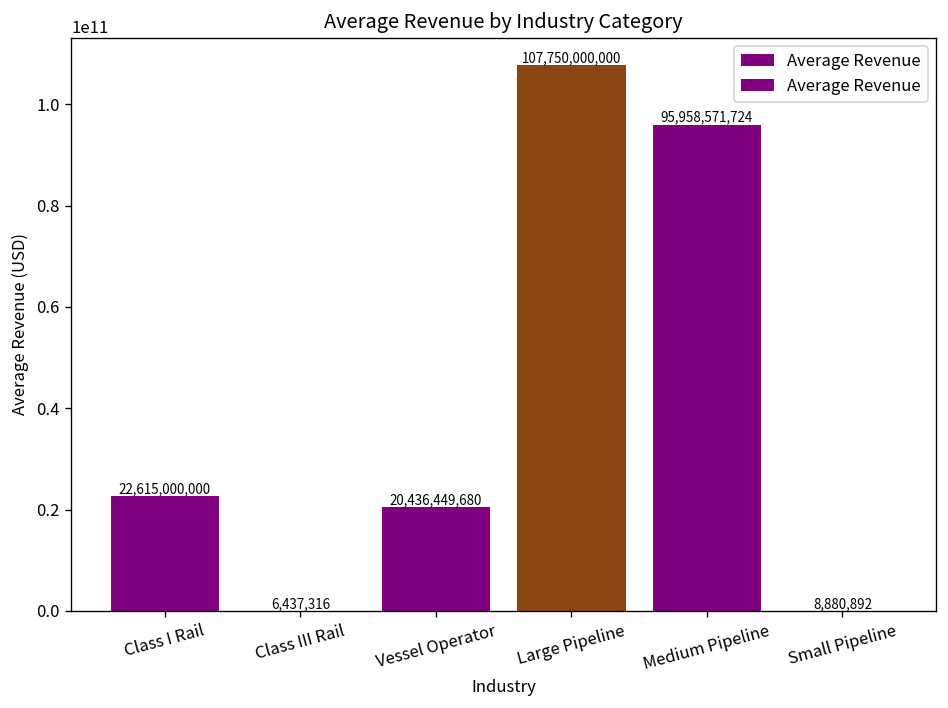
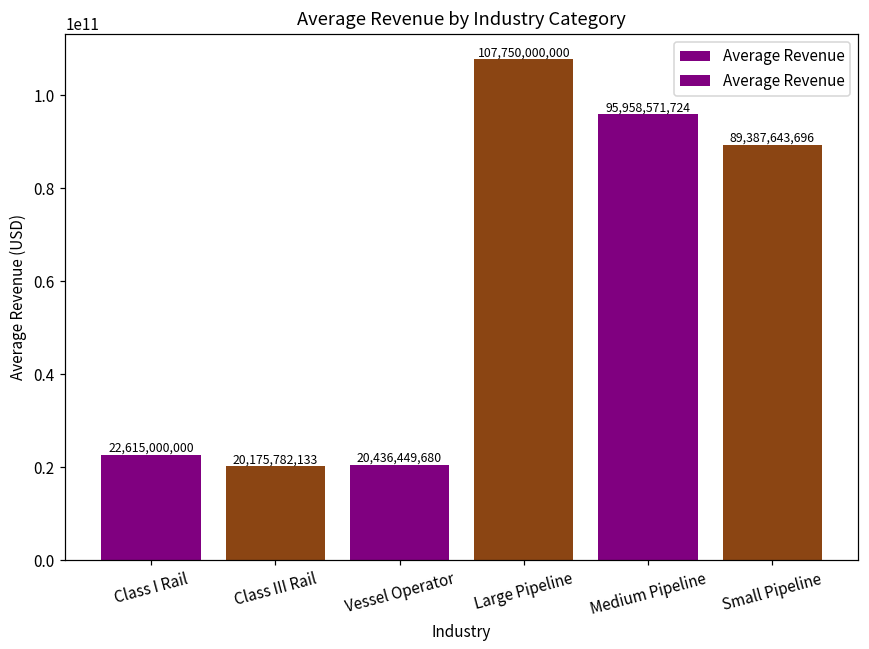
  {
    "Class I Rail": "22,615,000,000",
-   "Class III Rail": "6,437,316",
+   "Class III Rail": "20,175,782,133",
    "Vessel Operator": "20,436,449,680",
    "Large Pipeline": "107,750,000,000",
    "Medium Pipeline": "95,958,571,724",
-   "Small Pipeline": "8,880,892"
+   "Small Pipeline": "89,387,643,696"
  }
